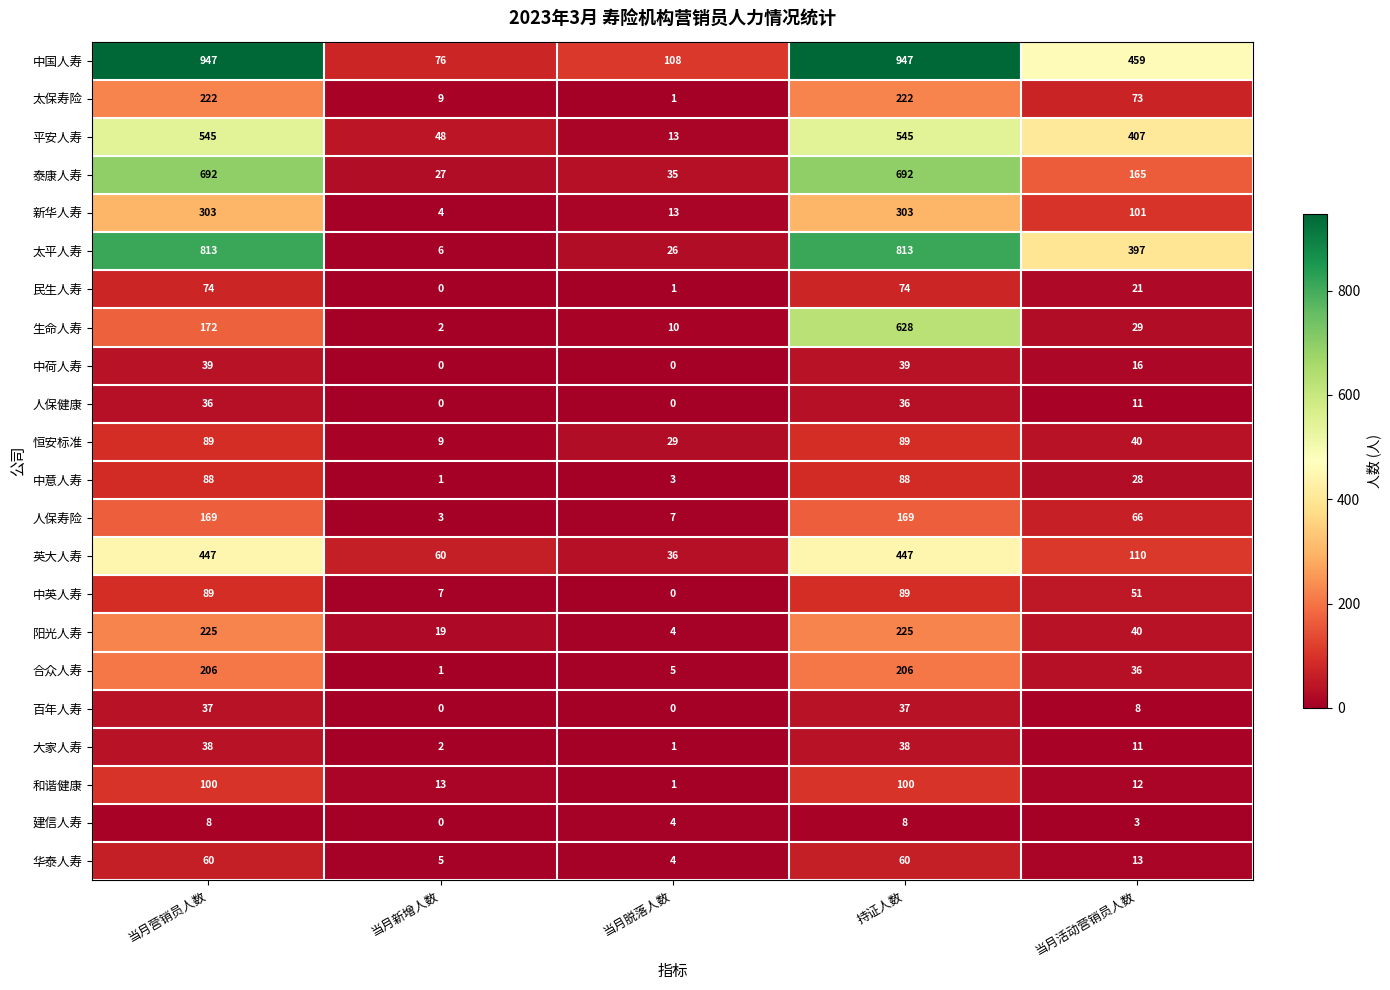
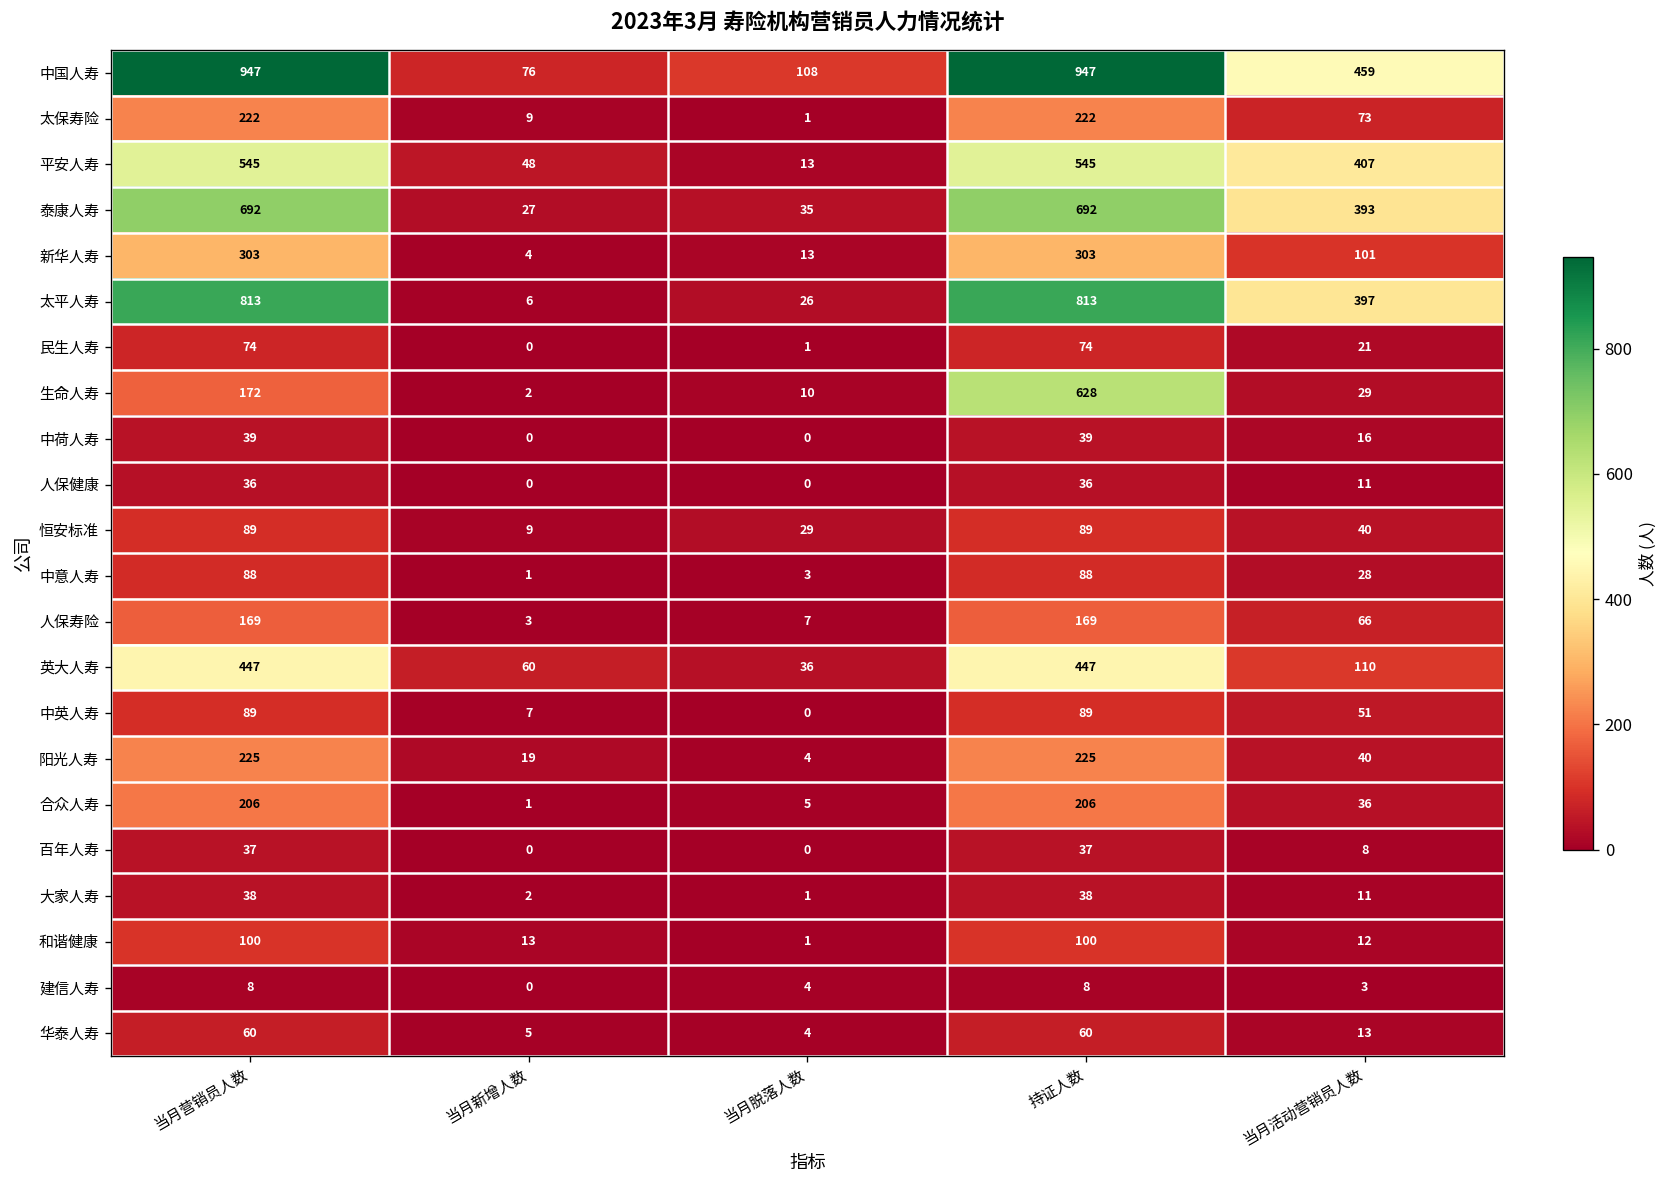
  {
    "中国人寿": {
      "当月营销员人数": 947,
      "当月新增人数": 76,
      "当月脱落人数": 108,
      "持证人数": 947,
      "当月活动营销员人数": 459
    },
    "太保寿险": {
      "当月营销员人数": 222,
      "当月新增人数": 9,
      "当月脱落人数": 1,
      "持证人数": 222,
      "当月活动营销员人数": 73
    },
    "平安人寿": {
      "当月营销员人数": 545,
      "当月新增人数": 48,
      "当月脱落人数": 13,
      "持证人数": 545,
      "当月活动营销员人数": 407
    },
    "泰康人寿": {
      "当月营销员人数": 692,
      "当月新增人数": 27,
      "当月脱落人数": 35,
      "持证人数": 692,
-     "当月活动营销员人数": 165
+     "当月活动营销员人数": 393
    },
    "新华人寿": {
      "当月营销员人数": 303,
      "当月新增人数": 4,
      "当月脱落人数": 13,
      "持证人数": 303,
      "当月活动营销员人数": 101
    },
    "太平人寿": {
      "当月营销员人数": 813,
      "当月新增人数": 6,
      "当月脱落人数": 26,
      "持证人数": 813,
      "当月活动营销员人数": 397
    },
    "民生人寿": {
      "当月营销员人数": 74,
      "当月新增人数": 0,
      "当月脱落人数": 1,
      "持证人数": 74,
      "当月活动营销员人数": 21
    },
    "生命人寿": {
      "当月营销员人数": 172,
      "当月新增人数": 2,
      "当月脱落人数": 10,
      "持证人数": 628,
      "当月活动营销员人数": 29
    },
    "中荷人寿": {
      "当月营销员人数": 39,
      "当月新增人数": 0,
      "当月脱落人数": 0,
      "持证人数": 39,
      "当月活动营销员人数": 16
    },
    "人保健康": {
      "当月营销员人数": 36,
      "当月新增人数": 0,
      "当月脱落人数": 0,
      "持证人数": 36,
      "当月活动营销员人数": 11
    },
    "恒安标准": {
      "当月营销员人数": 89,
      "当月新增人数": 9,
      "当月脱落人数": 29,
      "持证人数": 89,
      "当月活动营销员人数": 40
    },
    "中意人寿": {
      "当月营销员人数": 88,
      "当月新增人数": 1,
      "当月脱落人数": 3,
      "持证人数": 88,
      "当月活动营销员人数": 28
    },
    "人保寿险": {
      "当月营销员人数": 169,
      "当月新增人数": 3,
      "当月脱落人数": 7,
      "持证人数": 169,
      "当月活动营销员人数": 66
    },
    "英大人寿": {
      "当月营销员人数": 447,
      "当月新增人数": 60,
      "当月脱落人数": 36,
      "持证人数": 447,
      "当月活动营销员人数": 110
    },
    "中英人寿": {
      "当月营销员人数": 89,
      "当月新增人数": 7,
      "当月脱落人数": 0,
      "持证人数": 89,
      "当月活动营销员人数": 51
    },
    "阳光人寿": {
      "当月营销员人数": 225,
      "当月新增人数": 19,
      "当月脱落人数": 4,
      "持证人数": 225,
      "当月活动营销员人数": 40
    },
    "合众人寿": {
      "当月营销员人数": 206,
      "当月新增人数": 1,
      "当月脱落人数": 5,
      "持证人数": 206,
      "当月活动营销员人数": 36
    },
    "百年人寿": {
      "当月营销员人数": 37,
      "当月新增人数": 0,
      "当月脱落人数": 0,
      "持证人数": 37,
      "当月活动营销员人数": 8
    },
    "大家人寿": {
      "当月营销员人数": 38,
      "当月新增人数": 2,
      "当月脱落人数": 1,
      "持证人数": 38,
      "当月活动营销员人数": 11
    },
    "和谐健康": {
      "当月营销员人数": 100,
      "当月新增人数": 13,
      "当月脱落人数": 1,
      "持证人数": 100,
      "当月活动营销员人数": 12
    },
    "建信人寿": {
      "当月营销员人数": 8,
      "当月新增人数": 0,
      "当月脱落人数": 4,
      "持证人数": 8,
      "当月活动营销员人数": 3
    },
    "华泰人寿": {
      "当月营销员人数": 60,
      "当月新增人数": 5,
      "当月脱落人数": 4,
      "持证人数": 60,
      "当月活动营销员人数": 13
    }
  }
